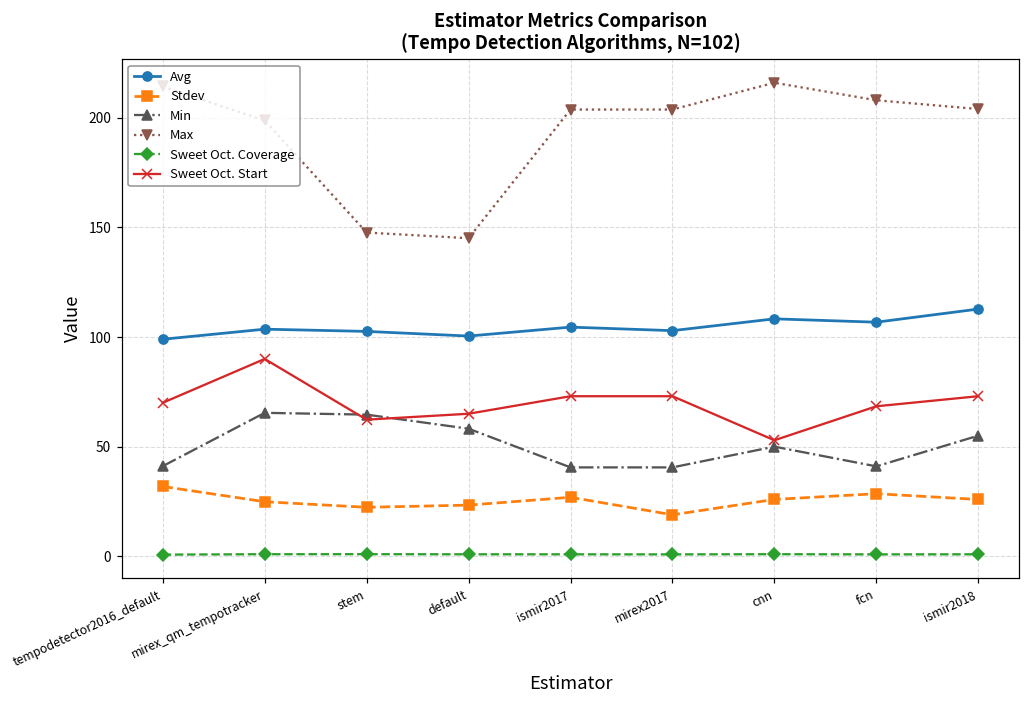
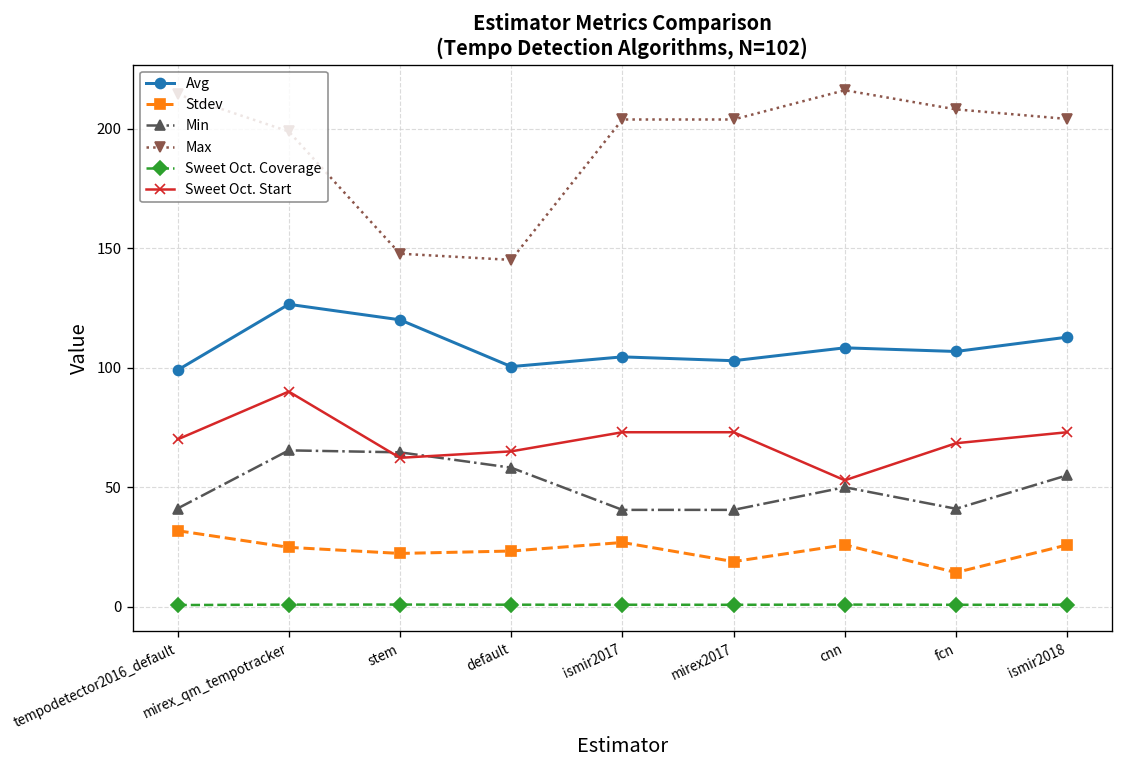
  {
    "Avg": {
      "tempodetector2016_default": 99,
-     "mirex_qm_tempotracker": 104,
-     "stem": 103,
+     "mirex_qm_tempotracker": 126,
+     "stem": 120,
      "default": 100,
      "ismir2017": 105,
      "mirex2017": 103,
      "cnn": 108,
      "fcn": 107,
      "ismir2018": 113
    },
    "Stdev": {
      "tempodetector2016_default": 32,
      "mirex_qm_tempotracker": 25,
      "stem": 22,
      "default": 23,
      "ismir2017": 27,
      "mirex2017": 19,
      "cnn": 26,
-     "fcn": 29,
+     "fcn": 14,
      "ismir2018": 26
    },
    "Sweet Oct. Coverage": {
      "tempodetector2016_default": 1,
      "mirex_qm_tempotracker": 1,
      "stem": 1,
      "default": 1,
      "ismir2017": 1,
      "mirex2017": 1,
      "cnn": 1,
      "fcn": 1,
      "ismir2018": 1
    },
    "Sweet Oct. Start": {
      "tempodetector2016_default": 70,
      "mirex_qm_tempotracker": 90,
      "stem": 62,
      "default": 65,
      "ismir2017": 73,
      "mirex2017": 73,
      "cnn": 53,
      "fcn": 68,
      "ismir2018": 73
    }
  }
